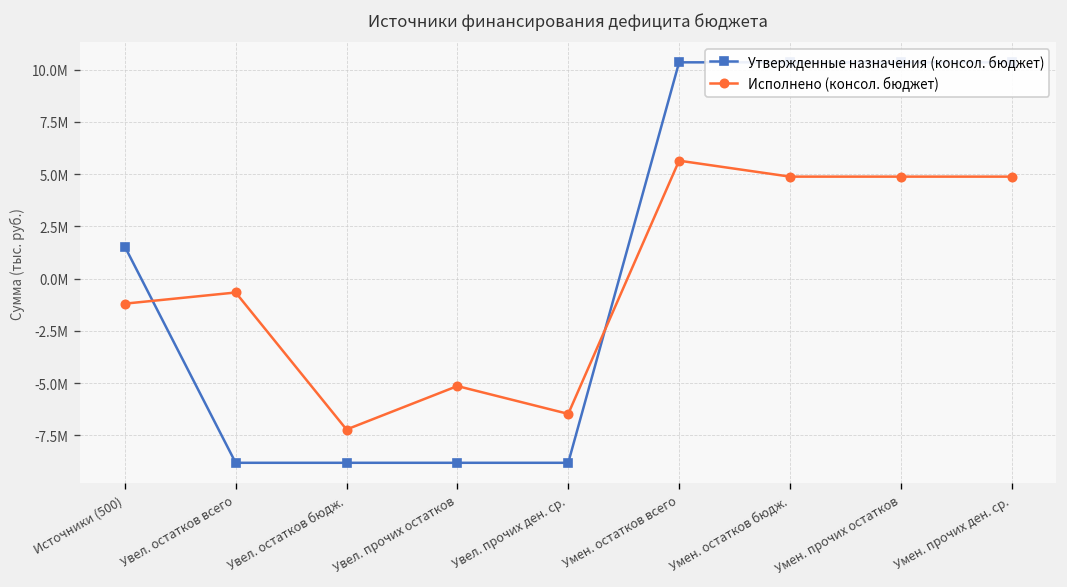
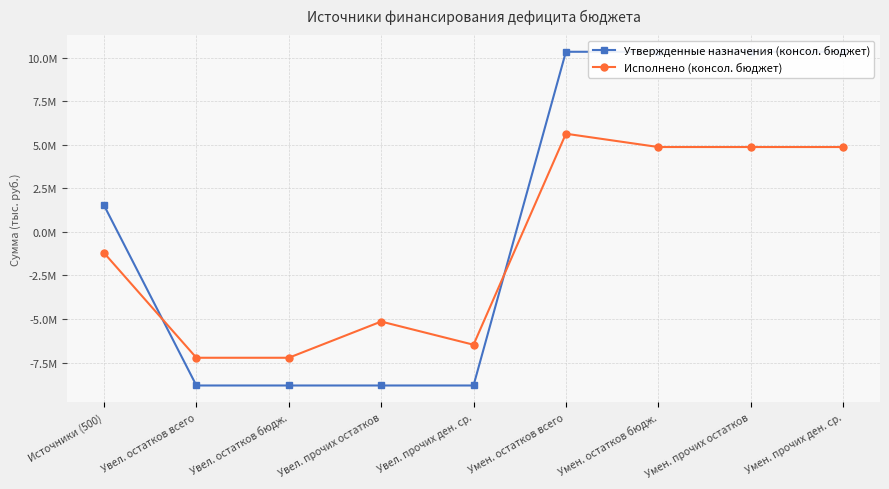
  {
    "Утвержденные назначения (консол. бюджет)": {
      "Источники (500)": 1500000,
      "Увел. остатков всего": -8800000,
      "Увел. остатков бюдж.": -8800000,
      "Увел. прочих остатков": -8800000,
      "Увел. прочих ден. ср.": -8800000,
      "Умен. остатков всего": 10400000
    },
    "Исполнено (консол. бюджет)": {
      "Источники (500)": -1200000,
-     "Увел. остатков всего": -700000,
+     "Увел. остатков всего": -7200000,
      "Увел. остатков бюдж.": -7200000,
      "Увел. прочих остатков": -5100000,
      "Увел. прочих ден. ср.": -6500000,
      "Умен. остатков всего": 5600000,
      "Умен. остатков бюдж.": 4900000,
      "Умен. прочих остатков": 4900000,
      "Умен. прочих ден. ср.": 4900000
    }
  }
